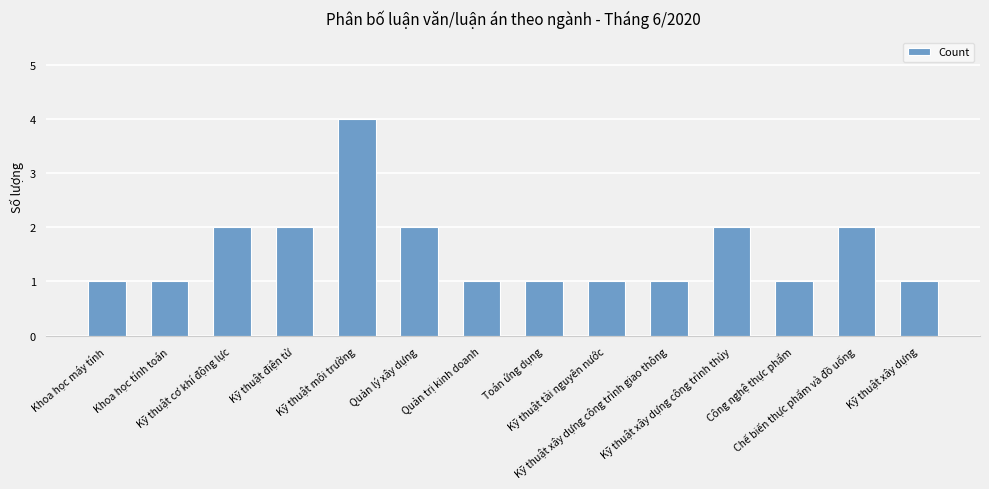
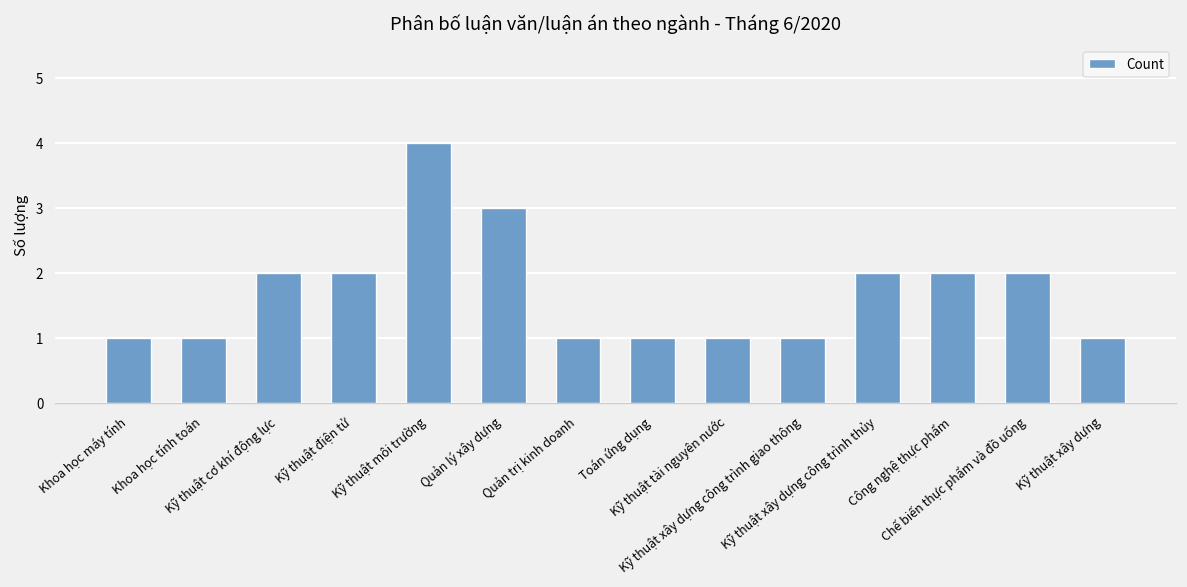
  {
    "Khoa học máy tính": 1,
    "Khoa học tính toán": 1,
    "Kỹ thuật cơ khí động lực": 2,
    "Kỹ thuật điện tử": 2,
    "Kỹ thuật môi trường": 4,
-   "Quản lý xây dựng": 2,
+   "Quản lý xây dựng": 3,
    "Quản trị kinh doanh": 1,
    "Toán ứng dụng": 1,
    "Kỹ thuật tài nguyên nước": 1,
    "Kỹ thuật xây dựng công trình giao thông": 1,
    "Kỹ thuật xây dựng công trình thủy": 2,
-   "Công nghệ thực phẩm": 1,
+   "Công nghệ thực phẩm": 2,
    "Chế biến thực phẩm và đồ uống": 2,
    "Kỹ thuật xây dựng": 1
  }
